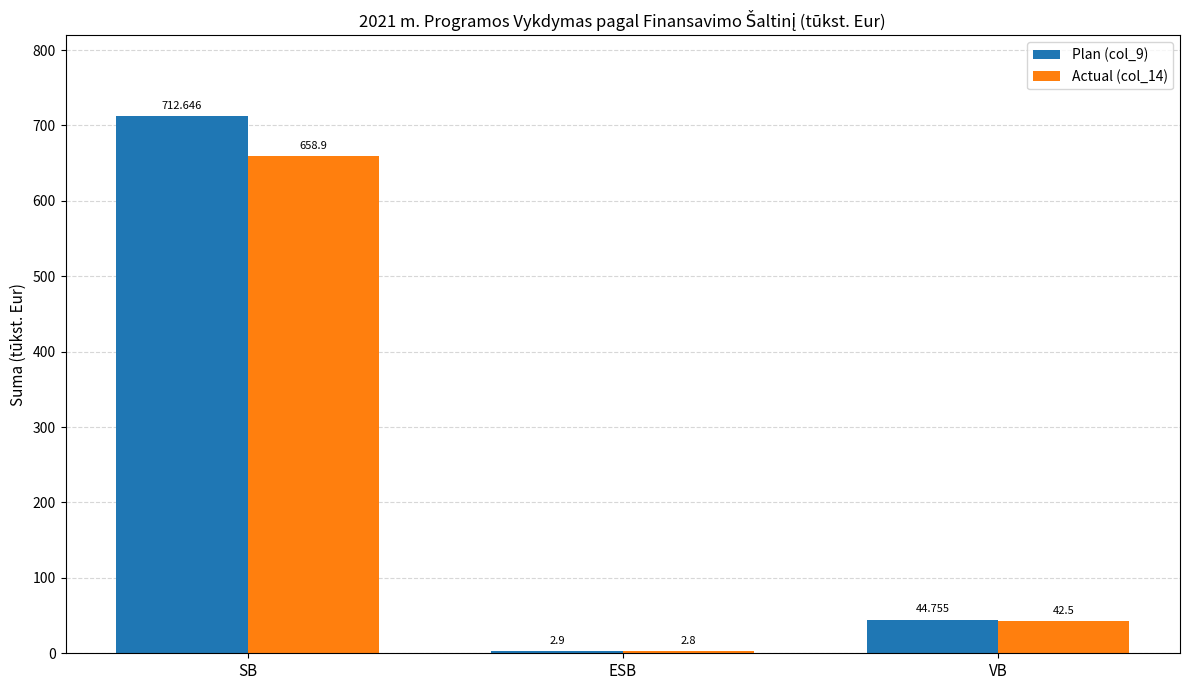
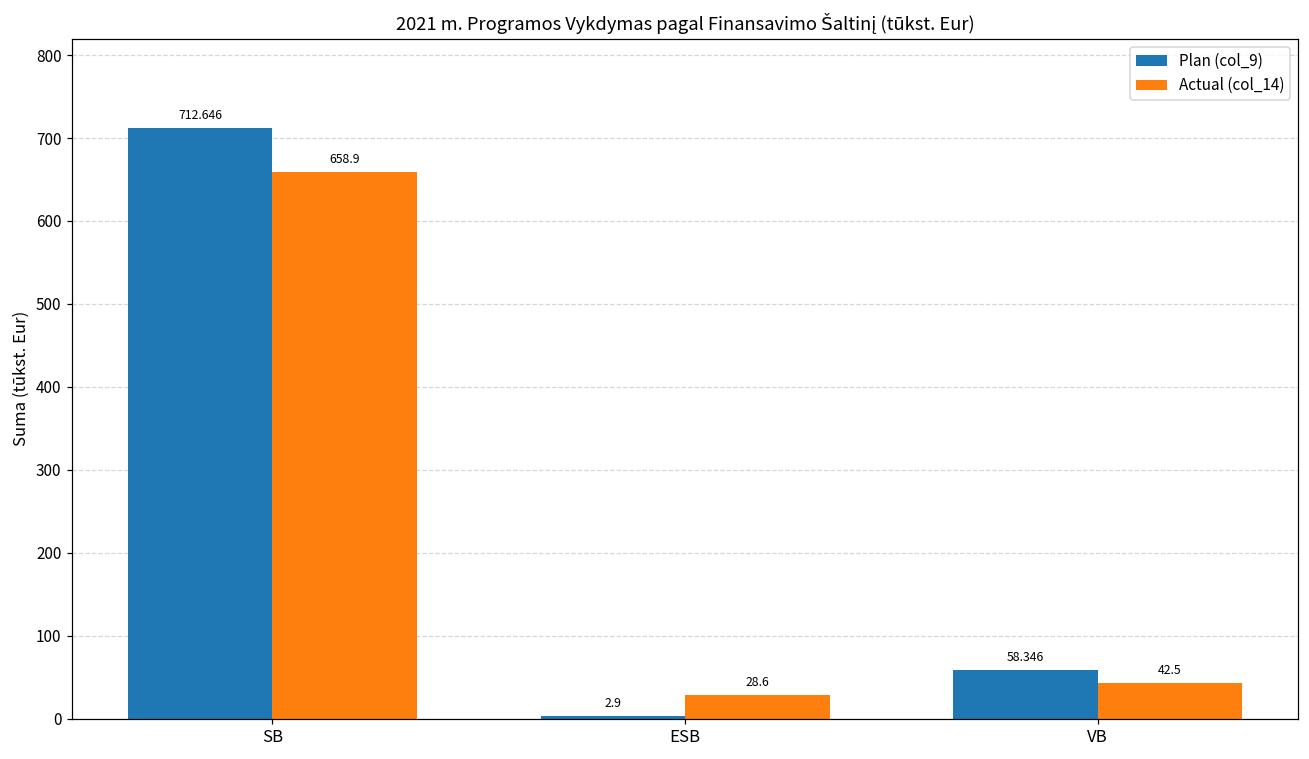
  {
    "Plan (col_9)": {
      "SB": 712.646,
      "ESB": 2.9,
-     "VB": 44.755
+     "VB": 58.346
    },
    "Actual (col_14)": {
      "SB": 658.9,
-     "ESB": 2.8,
+     "ESB": 28.6,
      "VB": 42.5
    }
  }
